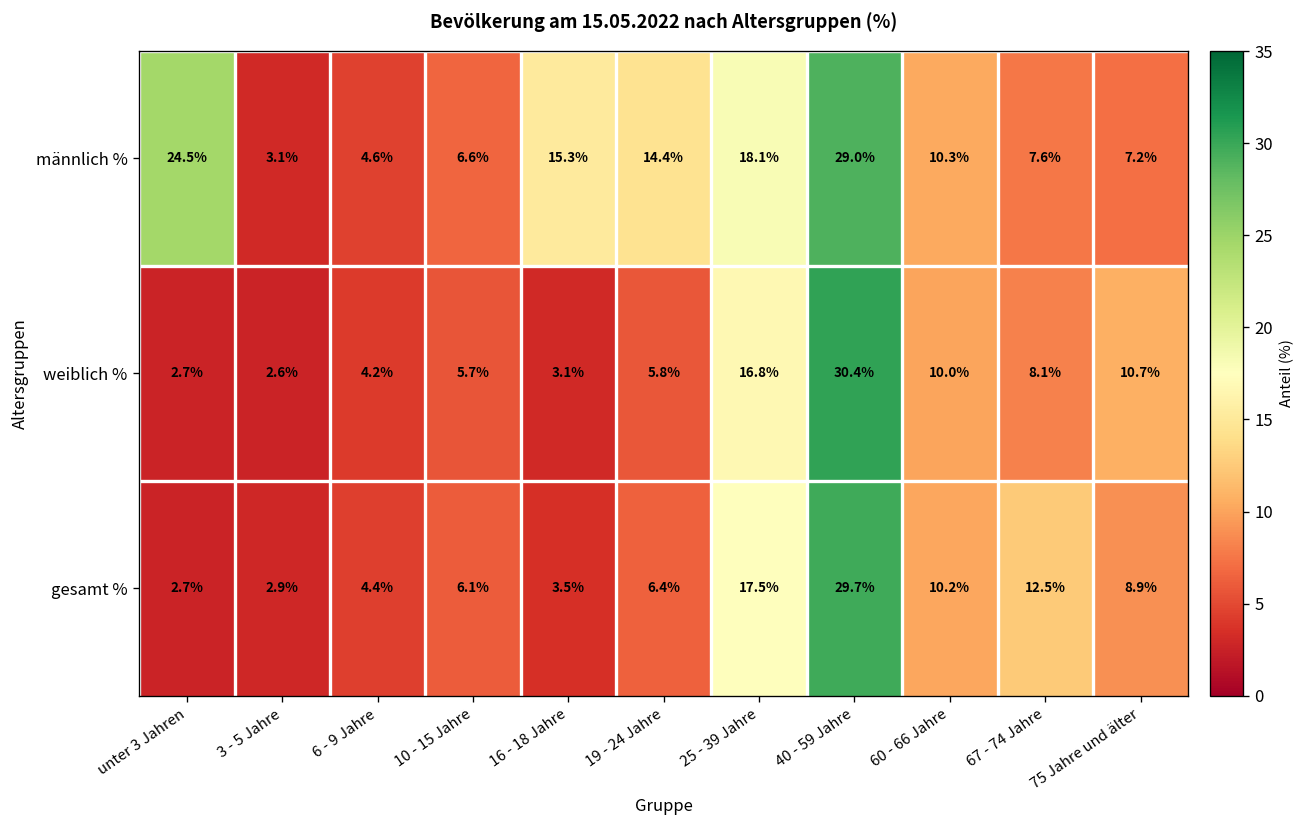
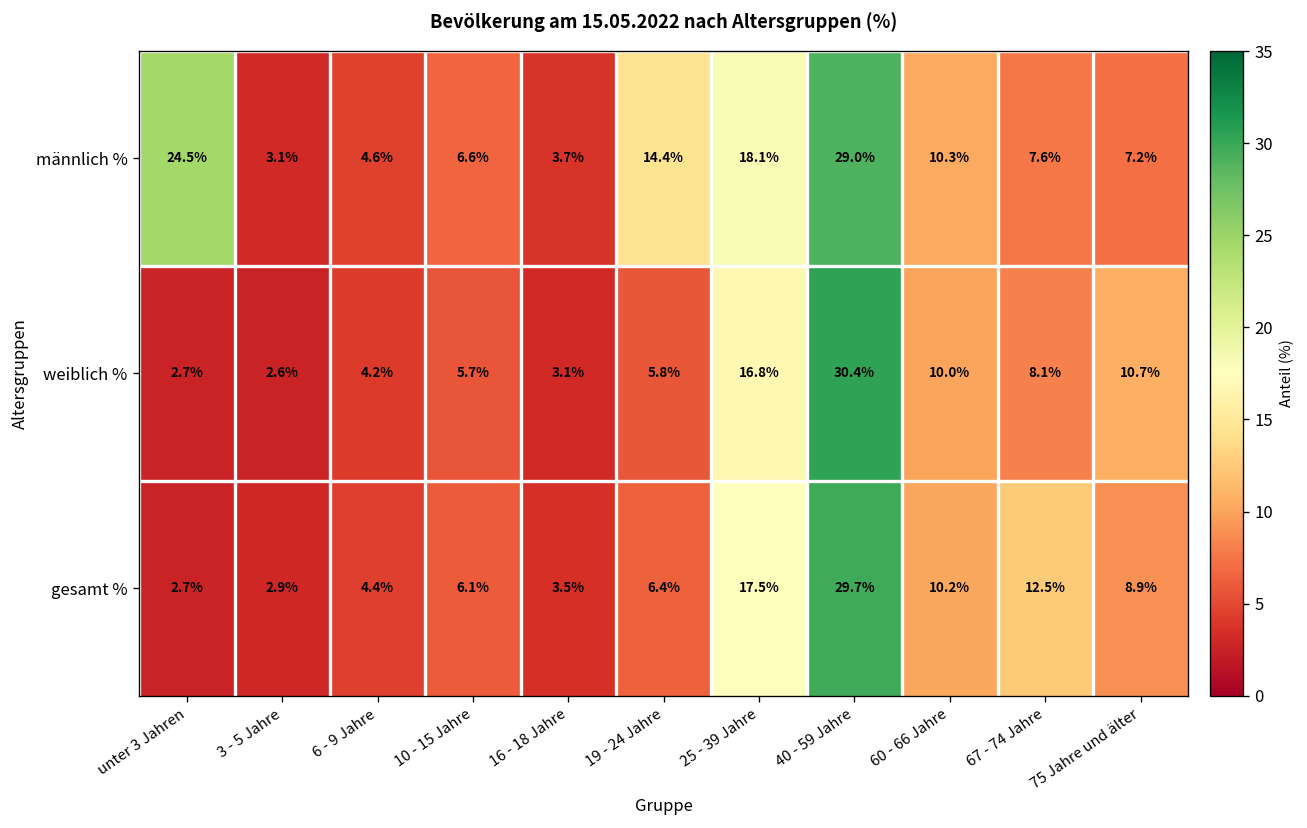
  {
    "männlich %": {
      "unter 3 Jahren": "24.5%",
      "3 - 5 Jahre": "3.1%",
      "6 - 9 Jahre": "4.6%",
      "10 - 15 Jahre": "6.6%",
-     "16 - 18 Jahre": "15.3%",
+     "16 - 18 Jahre": "3.7%",
      "19 - 24 Jahre": "14.4%",
      "25 - 39 Jahre": "18.1%",
      "40 - 59 Jahre": "29.0%",
      "60 - 66 Jahre": "10.3%",
      "67 - 74 Jahre": "7.6%",
      "75 Jahre und älter": "7.2%"
    },
    "weiblich %": {
      "unter 3 Jahren": "2.7%",
      "3 - 5 Jahre": "2.6%",
      "6 - 9 Jahre": "4.2%",
      "10 - 15 Jahre": "5.7%",
      "16 - 18 Jahre": "3.1%",
      "19 - 24 Jahre": "5.8%",
      "25 - 39 Jahre": "16.8%",
      "40 - 59 Jahre": "30.4%",
      "60 - 66 Jahre": "10.0%",
      "67 - 74 Jahre": "8.1%",
      "75 Jahre und älter": "10.7%"
    },
    "gesamt %": {
      "unter 3 Jahren": "2.7%",
      "3 - 5 Jahre": "2.9%",
      "6 - 9 Jahre": "4.4%",
      "10 - 15 Jahre": "6.1%",
      "16 - 18 Jahre": "3.5%",
      "19 - 24 Jahre": "6.4%",
      "25 - 39 Jahre": "17.5%",
      "40 - 59 Jahre": "29.7%",
      "60 - 66 Jahre": "10.2%",
      "67 - 74 Jahre": "12.5%",
      "75 Jahre und älter": "8.9%"
    }
  }
